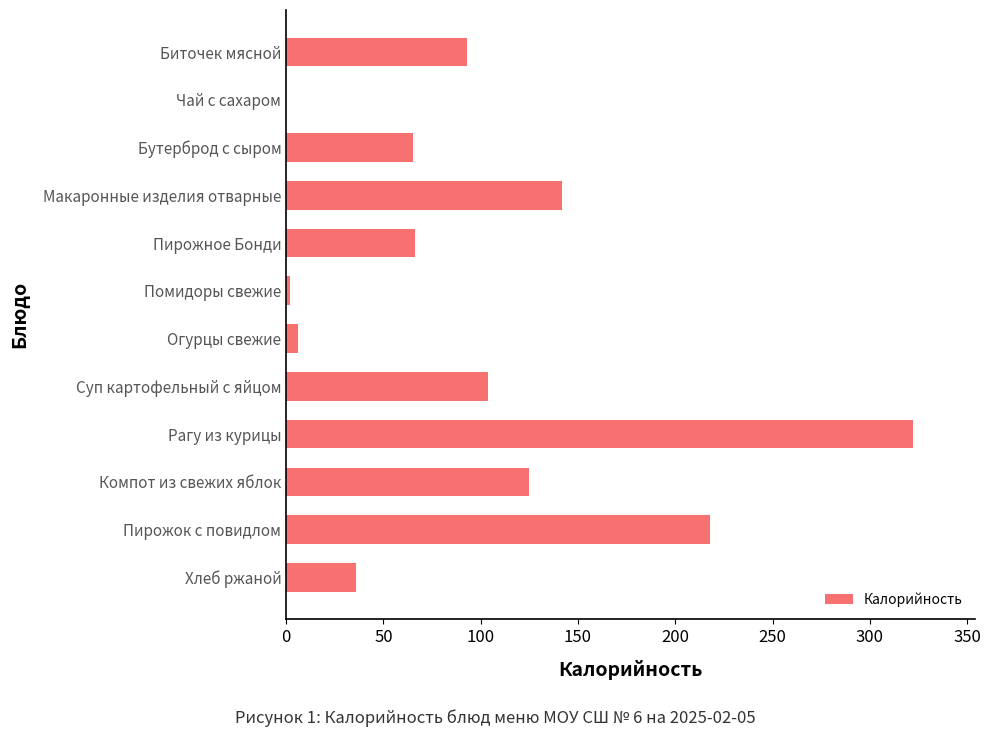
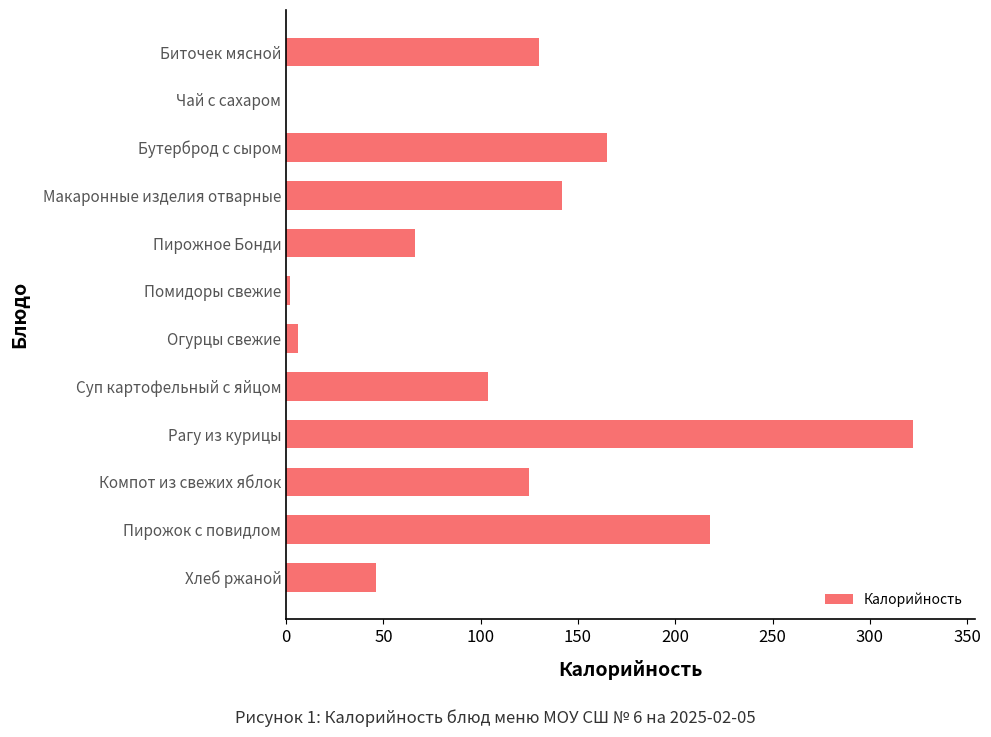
  {
-   "Биточек мясной": 93,
+   "Биточек мясной": 130,
    "Чай с сахаром": 0,
-   "Бутерброд с сыром": 65,
+   "Бутерброд с сыром": 165,
    "Макаронные изделия отварные": 142,
    "Пирожное Бонди": 66,
    "Помидоры свежие": 2,
    "Огурцы свежие": 6,
    "Суп картофельный с яйцом": 104,
    "Рагу из курицы": 322,
    "Компот из свежих яблок": 125,
    "Пирожок с повидлом": 218,
-   "Хлеб ржаной": 36
+   "Хлеб ржаной": 46
  }
